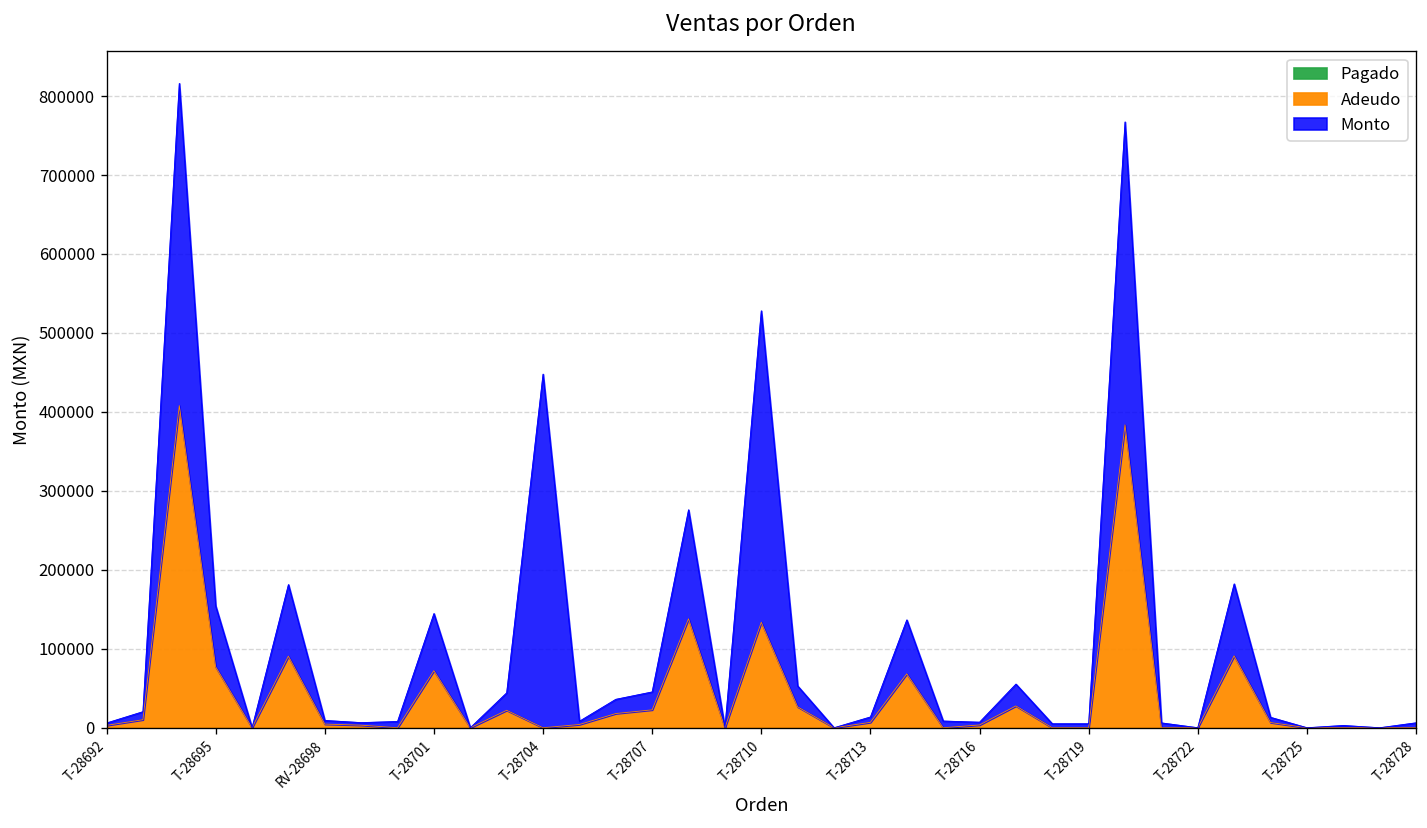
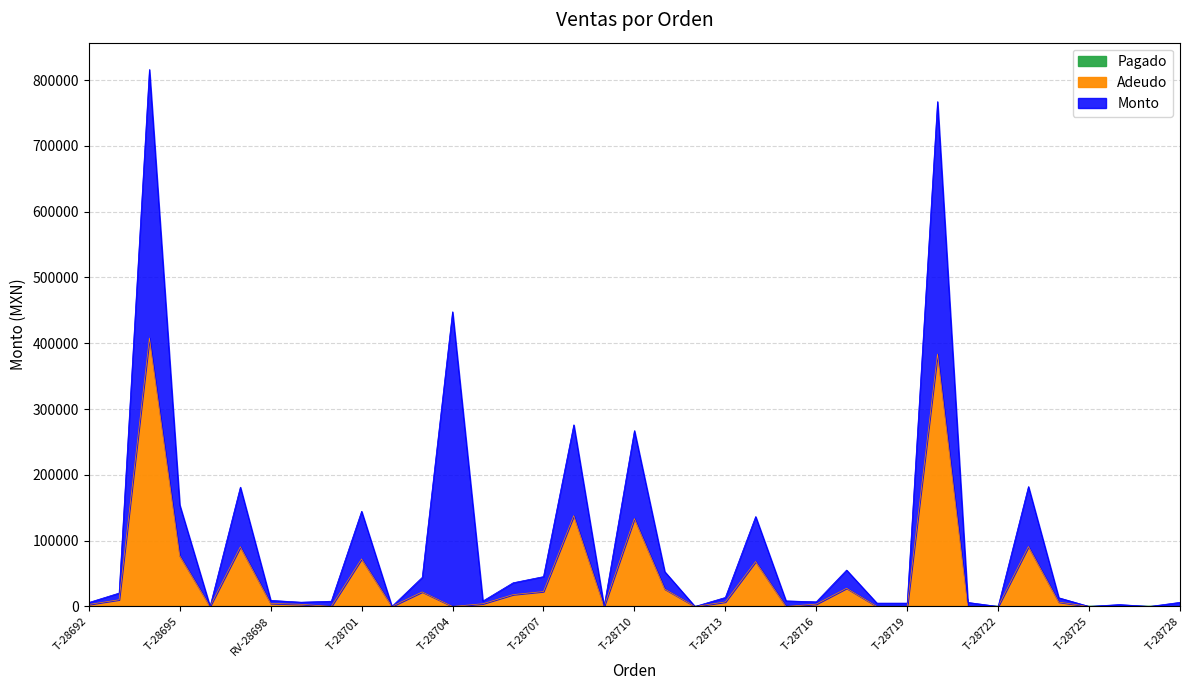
  {
    "Pagado": {
      "T-28695": 0,
      "RV-28698": 0,
      "T-28701": 0,
      "T-28707": 0,
      "T-28710": 0,
      "T-28713": 0
    },
    "Adeudo": {
      "T-28695": 80000,
      "RV-28698": 0,
      "T-28701": 70000,
      "T-28707": 20000,
      "T-28710": 130000,
      "T-28713": 10000
    },
    "Monto": {
      "T-28695": 80000,
      "RV-28698": 0,
      "T-28701": 70000,
      "T-28704": 450000,
      "T-28707": 20000,
-     "T-28710": 390000,
+     "T-28710": 130000,
      "T-28713": 10000,
      "T-28719": 10000,
      "T-28728": 10000
    }
  }
